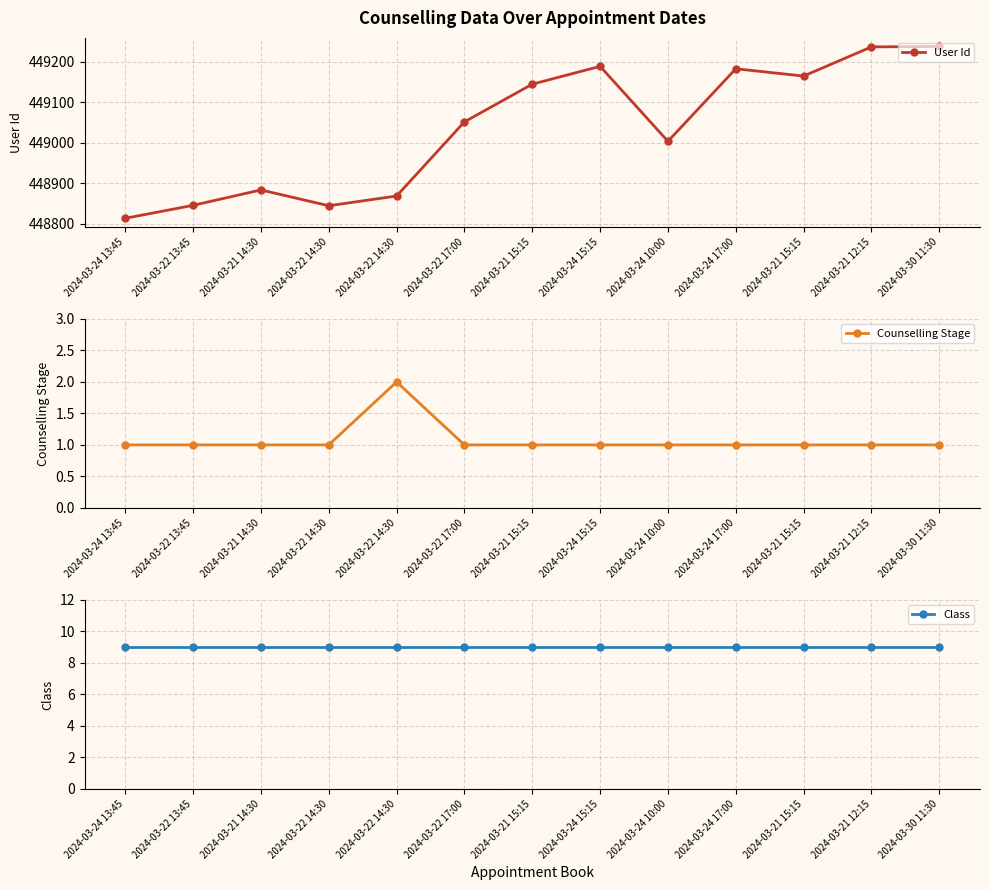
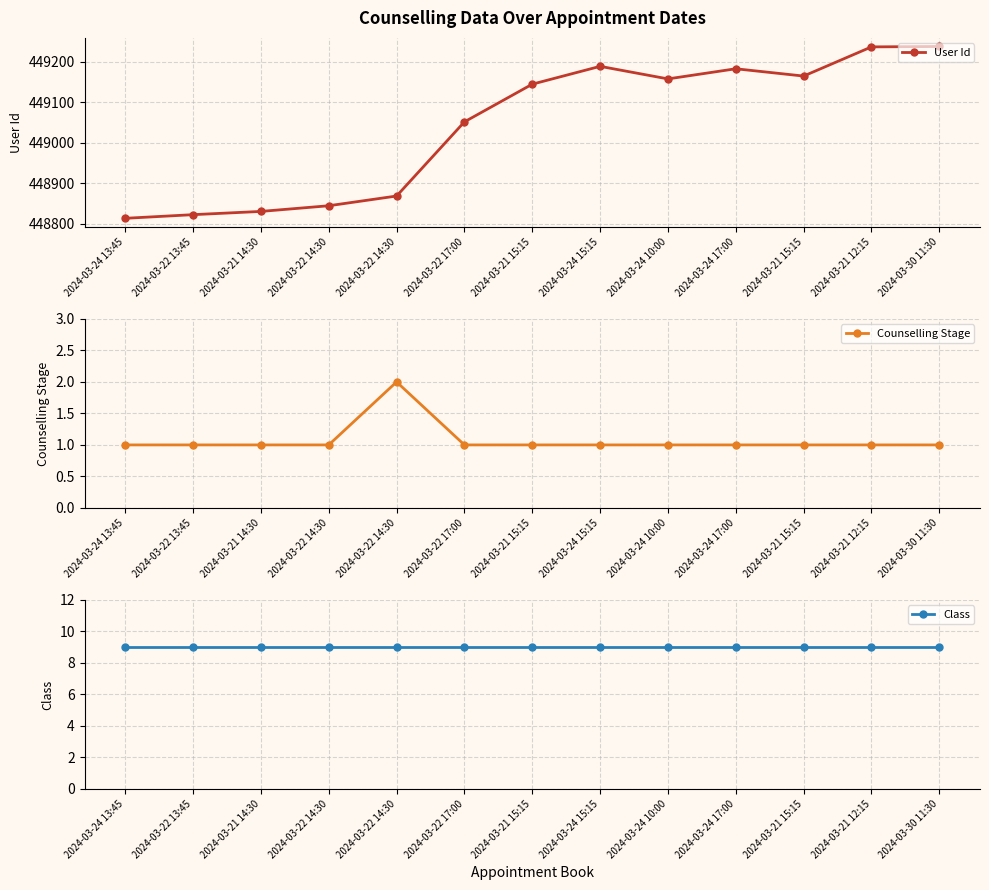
  {
    "Counselling Data Over Appointment Dates": {
      "2024-03-24 13:45": 448810,
-     "2024-03-22 13:45": 448850,
-     "2024-03-21 14:30": 448880,
+     "2024-03-22 13:45": 448820,
+     "2024-03-21 14:30": 448830,
      "2024-03-22 17:00": 449050,
      "2024-03-24 15:15": 449190,
-     "2024-03-24 10:00": 449000,
+     "2024-03-24 10:00": 449160,
      "2024-03-24 17:00": 449180,
      "2024-03-21 12:15": 449240
    }
  }
